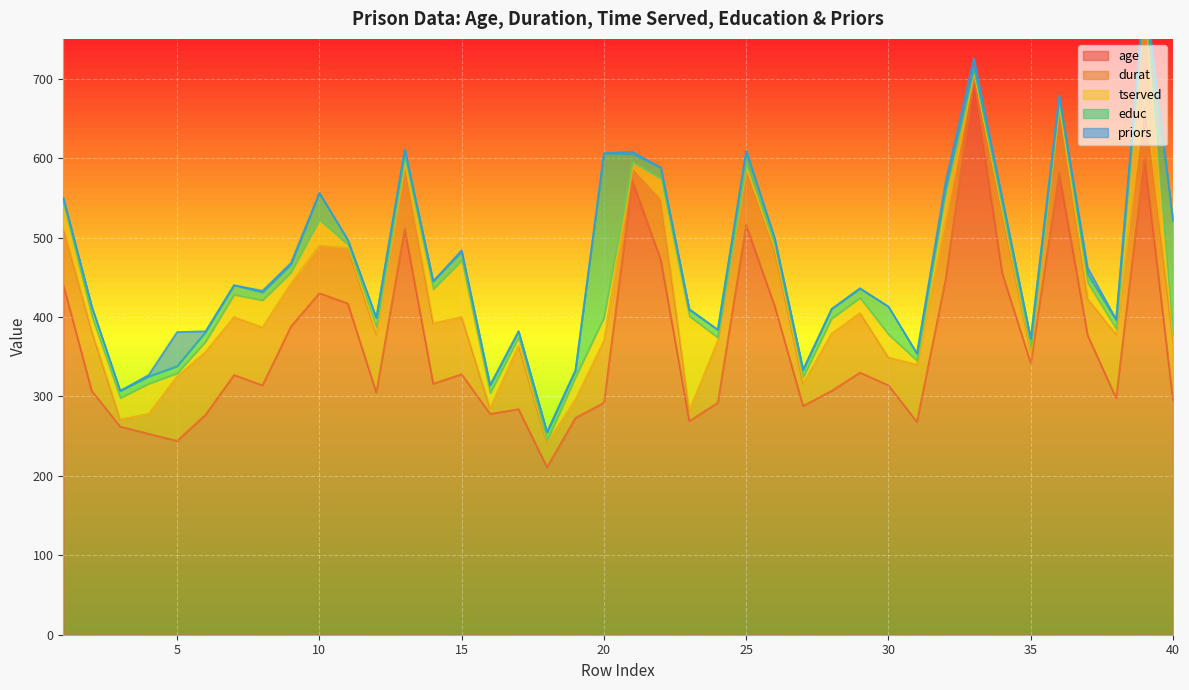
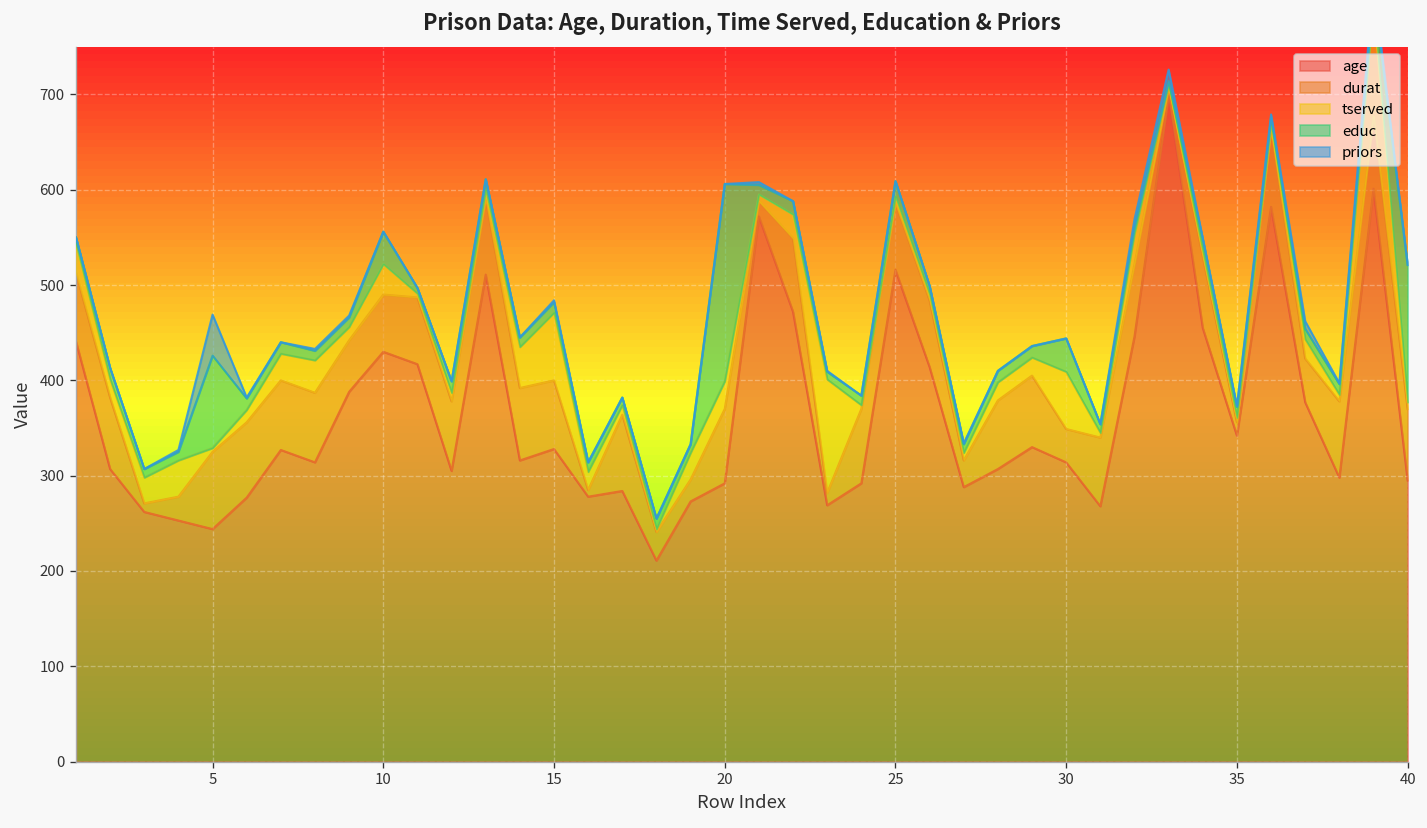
  {
    "tserved": {
      "5": 0,
      "10": 30,
      "15": 70,
      "20": 30,
      "25": 10,
-     "30": 30,
+     "30": 60,
      "35": 10,
      "40": 10
    },
    "educ": {
-     "5": 10
+     "5": 100
    },
    "priors": {
      "5": 40
    }
  }
